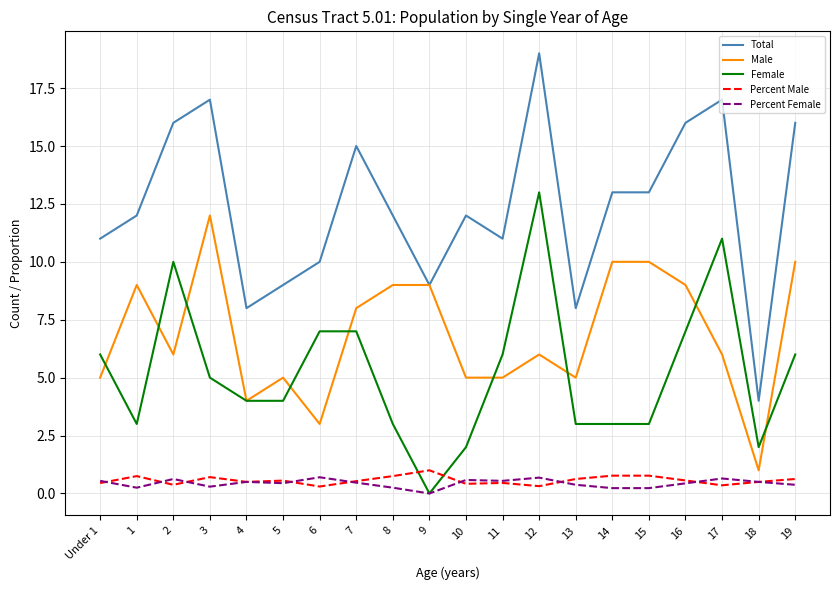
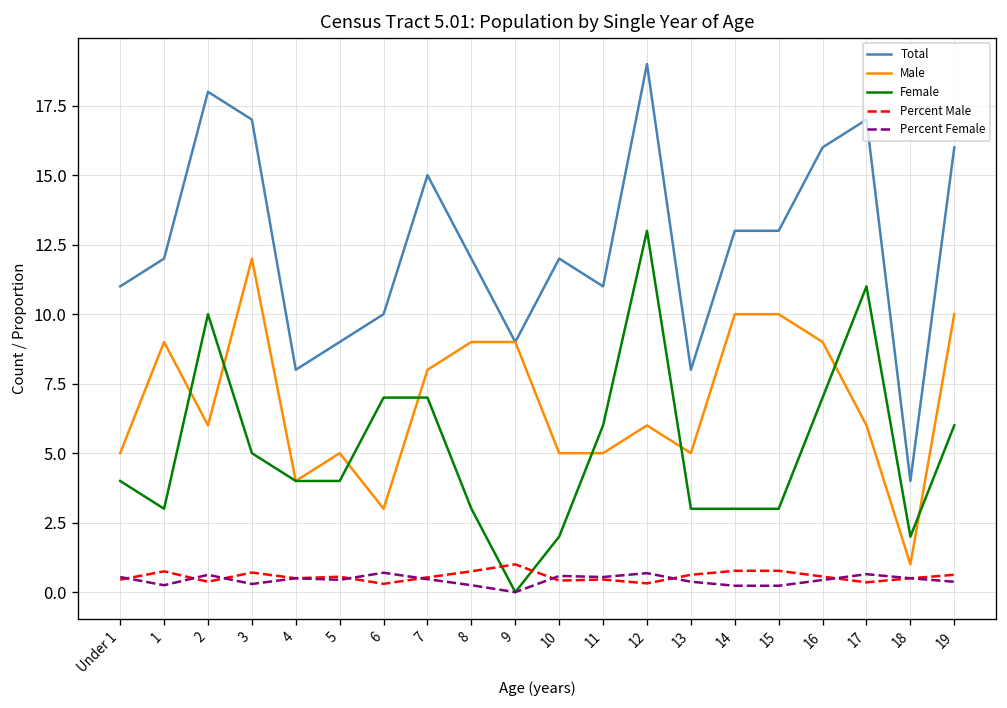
  {
    "Total": {
      "Under 1": 11,
      "1": 12,
-     "2": 16,
+     "2": 18,
      "3": 17,
      "4": 8,
      "5": 9,
      "6": 10,
      "7": 15,
      "8": 12,
      "10": 12,
      "11": 11,
      "12": 19,
      "13": 8,
      "14": 13,
      "15": 13,
      "16": 16,
      "18": 4,
      "19": 16
    },
    "Male": {
      "Under 1": 5,
      "1": 9,
      "2": 6,
      "3": 12,
      "5": 5,
      "6": 3,
      "7": 8,
      "8": 9,
      "10": 5,
      "11": 5,
      "12": 6,
      "13": 5,
      "14": 10,
      "15": 10,
      "16": 9,
      "17": 6,
      "18": 1,
      "19": 10
    },
    "Female": {
-     "Under 1": 6,
+     "Under 1": 4,
      "1": 3,
      "2": 10,
      "3": 5,
      "5": 4,
      "6": 7,
      "7": 7,
      "8": 3,
      "10": 2,
      "11": 6,
      "12": 13,
      "13": 3,
      "14": 3,
      "15": 3,
      "16": 7,
      "17": 11,
      "18": 2,
      "19": 6
    },
    "Percent Male": {
      "1": 0.8,
      "2": 0.4,
      "3": 0.7,
      "5": 0.6,
      "6": 0.3,
      "8": 0.8,
      "9": 1,
      "10": 0.4,
      "12": 0.3,
      "13": 0.6,
      "14": 0.8,
      "15": 0.8,
      "16": 0.6,
      "17": 0.4,
      "19": 0.6
    },
    "Percent Female": {
      "1": 0.3,
      "2": 0.6,
      "3": 0.3,
      "5": 0.4,
      "6": 0.7,
      "8": 0.3,
      "10": 0.6,
      "12": 0.7,
      "13": 0.4,
      "14": 0.2,
      "15": 0.2,
      "16": 0.4,
      "17": 0.6,
      "19": 0.4
    }
  }
